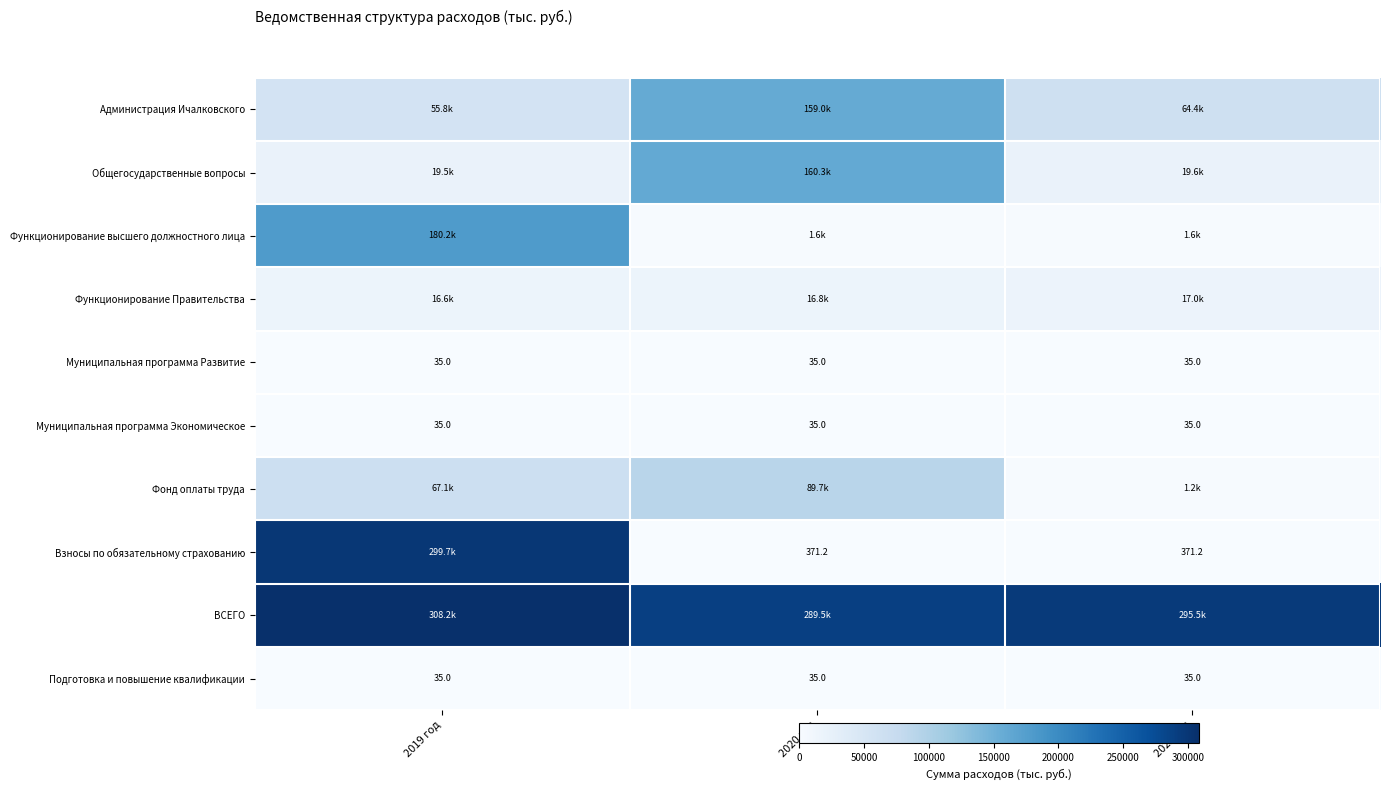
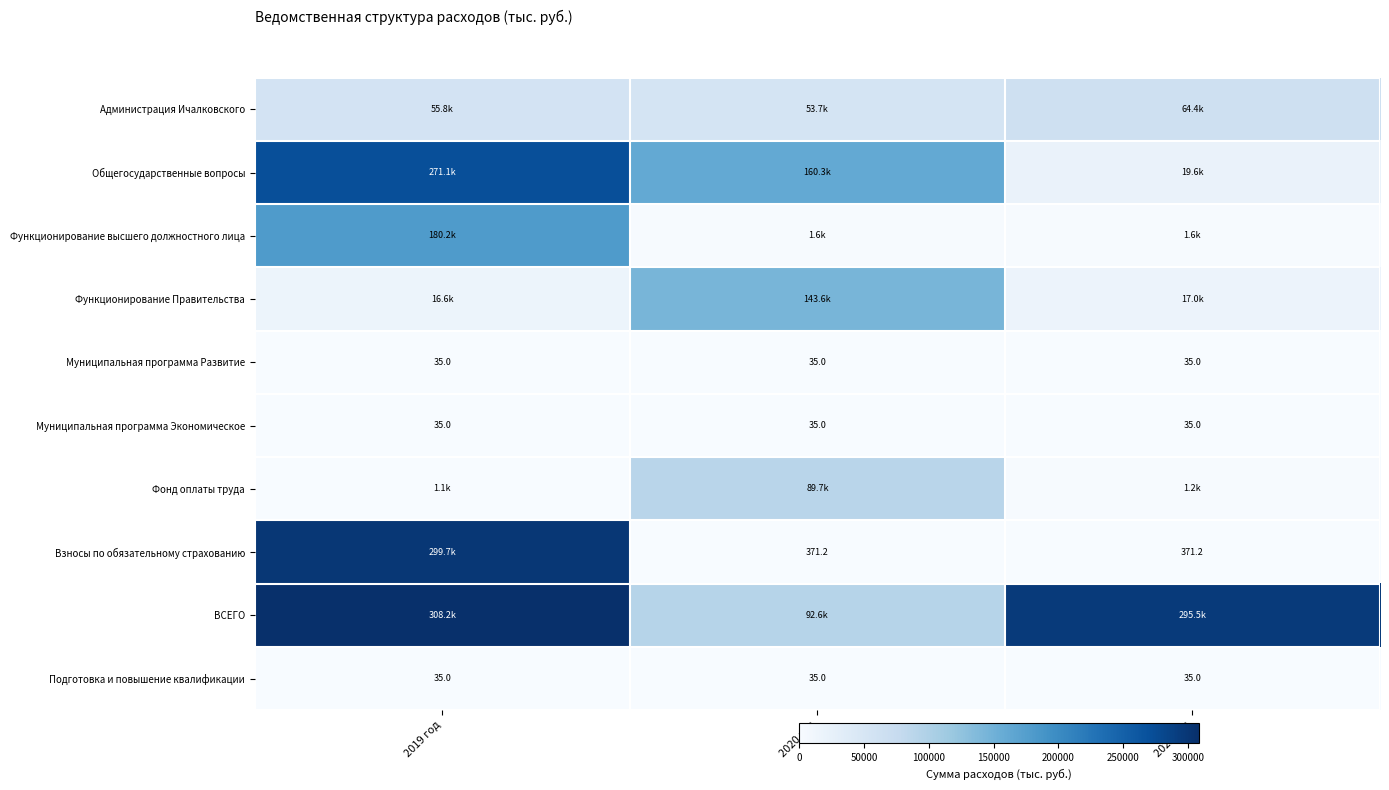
  {
    "Администрация Ичалковского": {
      "2019 год": "55.8k",
-     "2020 год": "159.0k"
+     "2020 год": "53.7k"
    },
    "Общегосударственные вопросы": {
-     "2019 год": "19.5k",
+     "2019 год": "271.1k",
      "2020 год": "160.3k"
    },
    "Функционирование высшего должностного лица": {
      "2019 год": "180.2k",
      "2020 год": "1.6k"
    },
    "Функционирование Правительства": {
      "2019 год": "16.6k",
-     "2020 год": "16.8k"
+     "2020 год": "143.6k"
    },
    "Муниципальная программа Развитие": {
      "2019 год": "35.0",
      "2020 год": "35.0"
    },
    "Муниципальная программа Экономическое": {
      "2019 год": "35.0",
      "2020 год": "35.0"
    },
    "Фонд оплаты труда": {
-     "2019 год": "67.1k",
+     "2019 год": "1.1k",
      "2020 год": "89.7k"
    },
    "Взносы по обязательному страхованию": {
      "2019 год": "299.7k",
      "2020 год": "371.2"
    },
    "ВСЕГО": {
      "2019 год": "308.2k",
-     "2020 год": "289.5k"
+     "2020 год": "92.6k"
    },
    "Подготовка и повышение квалификации": {
      "2019 год": "35.0",
      "2020 год": "35.0"
    }
  }
